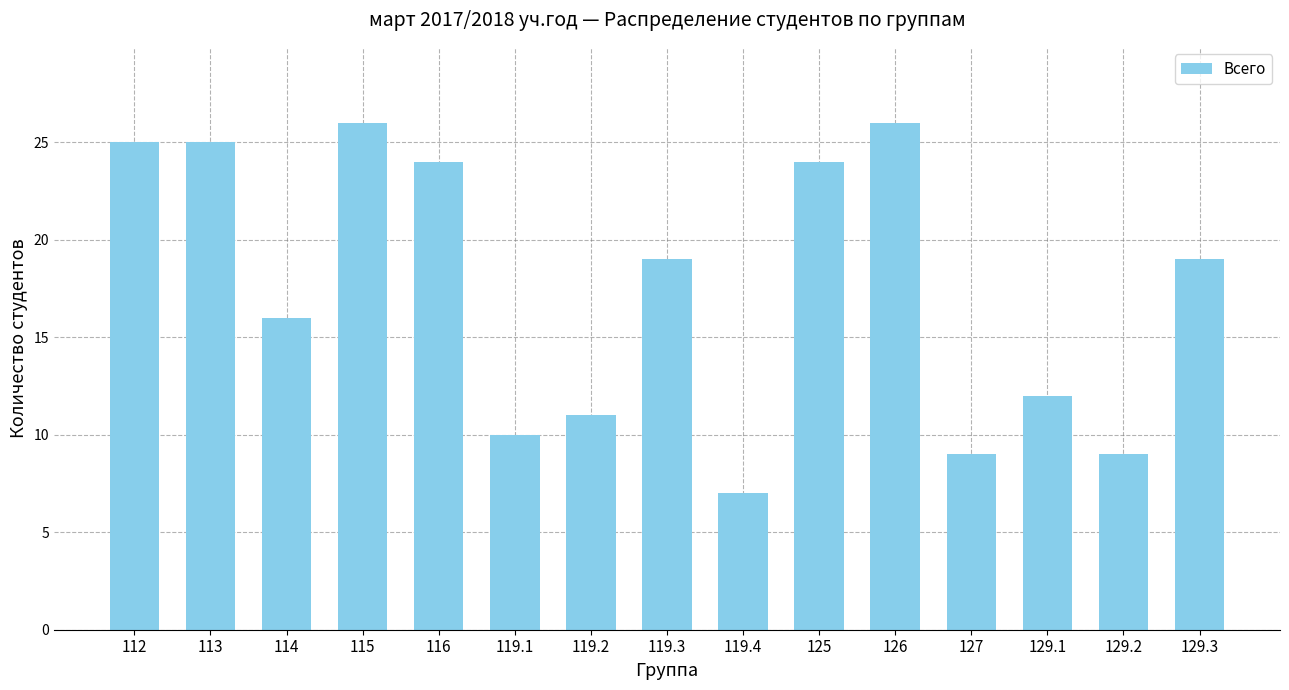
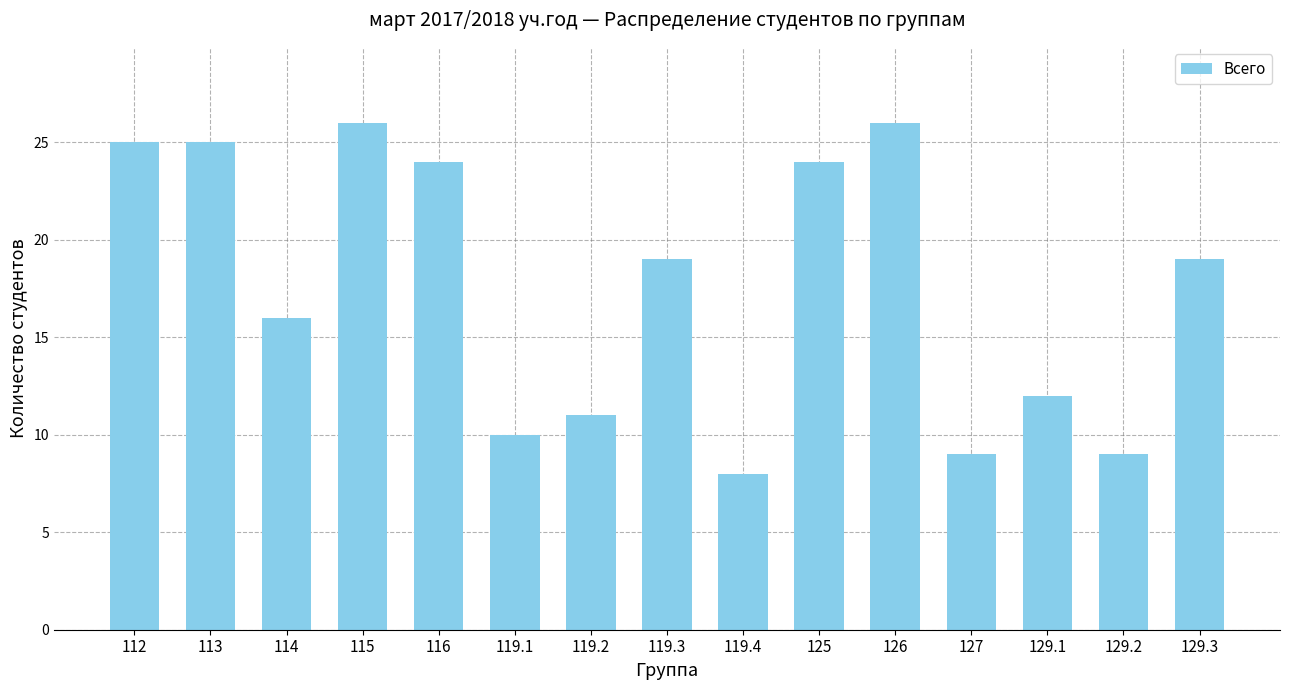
  {
    "112": 25,
    "113": 25,
    "114": 16,
    "115": 26,
    "116": 24,
    "119.1": 10,
    "119.2": 11,
    "119.3": 19,
-   "119.4": 7,
+   "119.4": 8,
    "125": 24,
    "126": 26,
    "127": 9,
    "129.1": 12,
    "129.2": 9,
    "129.3": 19
  }
